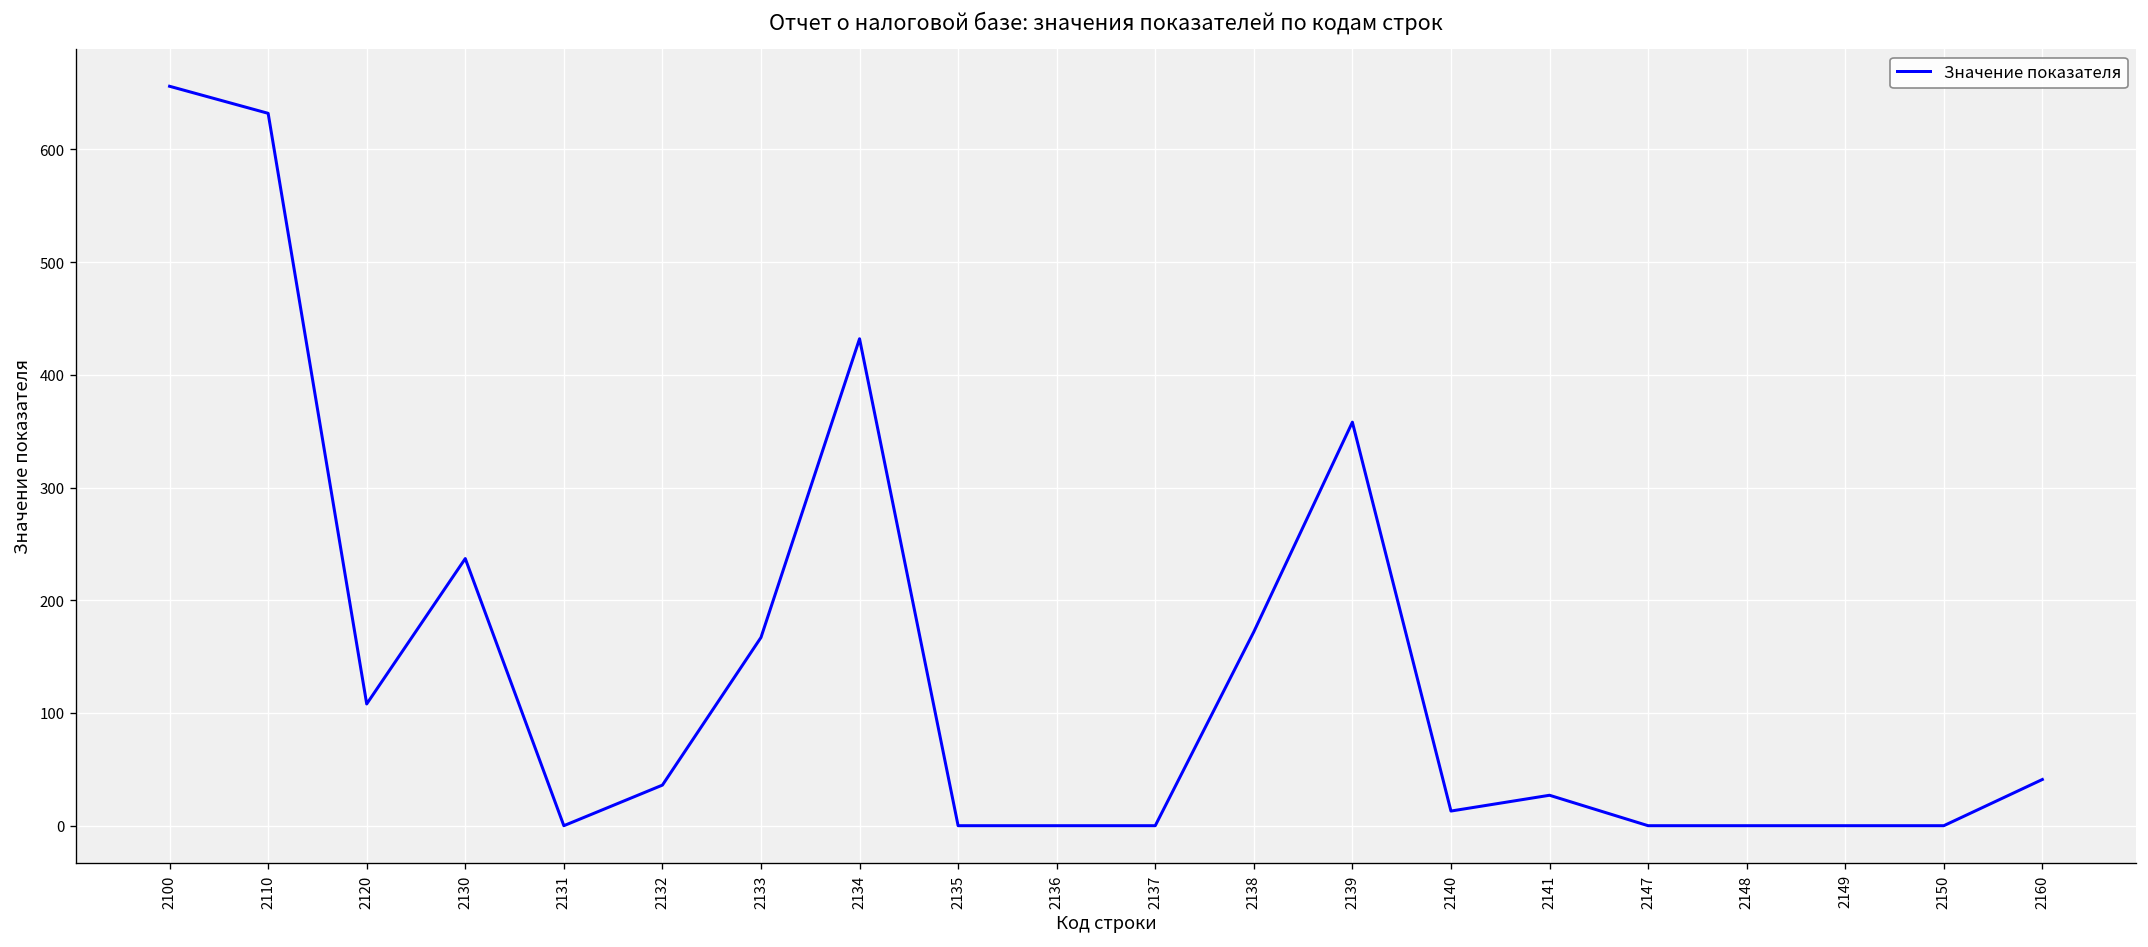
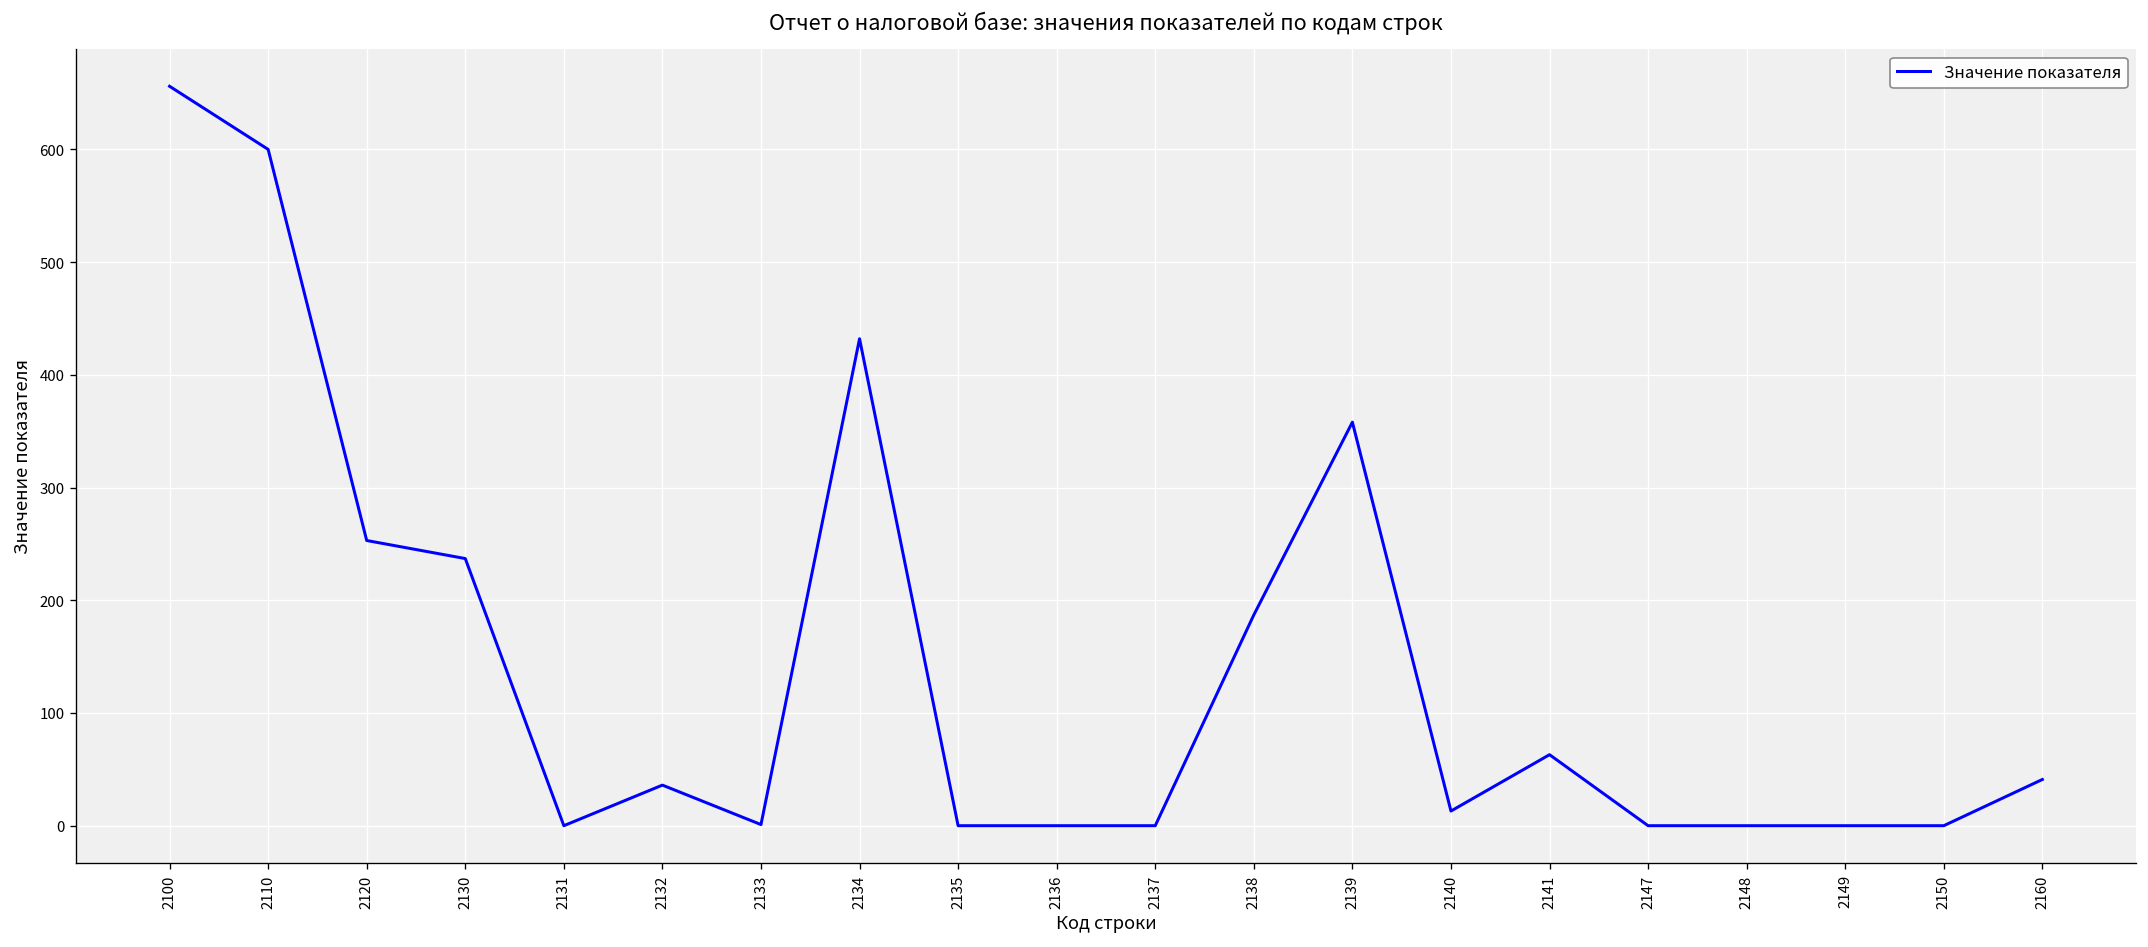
  {
    "2100": 660,
-   "2110": 630,
-   "2120": 110,
+   "2110": 600,
+   "2120": 250,
    "2130": 240,
    "2131": 0,
    "2132": 40,
-   "2133": 170,
+   "2133": 0,
    "2134": 430,
    "2135": 0,
    "2136": 0,
    "2137": 0,
-   "2138": 170,
+   "2138": 190,
    "2139": 360,
    "2140": 10,
-   "2141": 30,
+   "2141": 60,
    "2147": 0,
    "2148": 0,
    "2149": 0,
    "2150": 0,
    "2160": 40
  }
